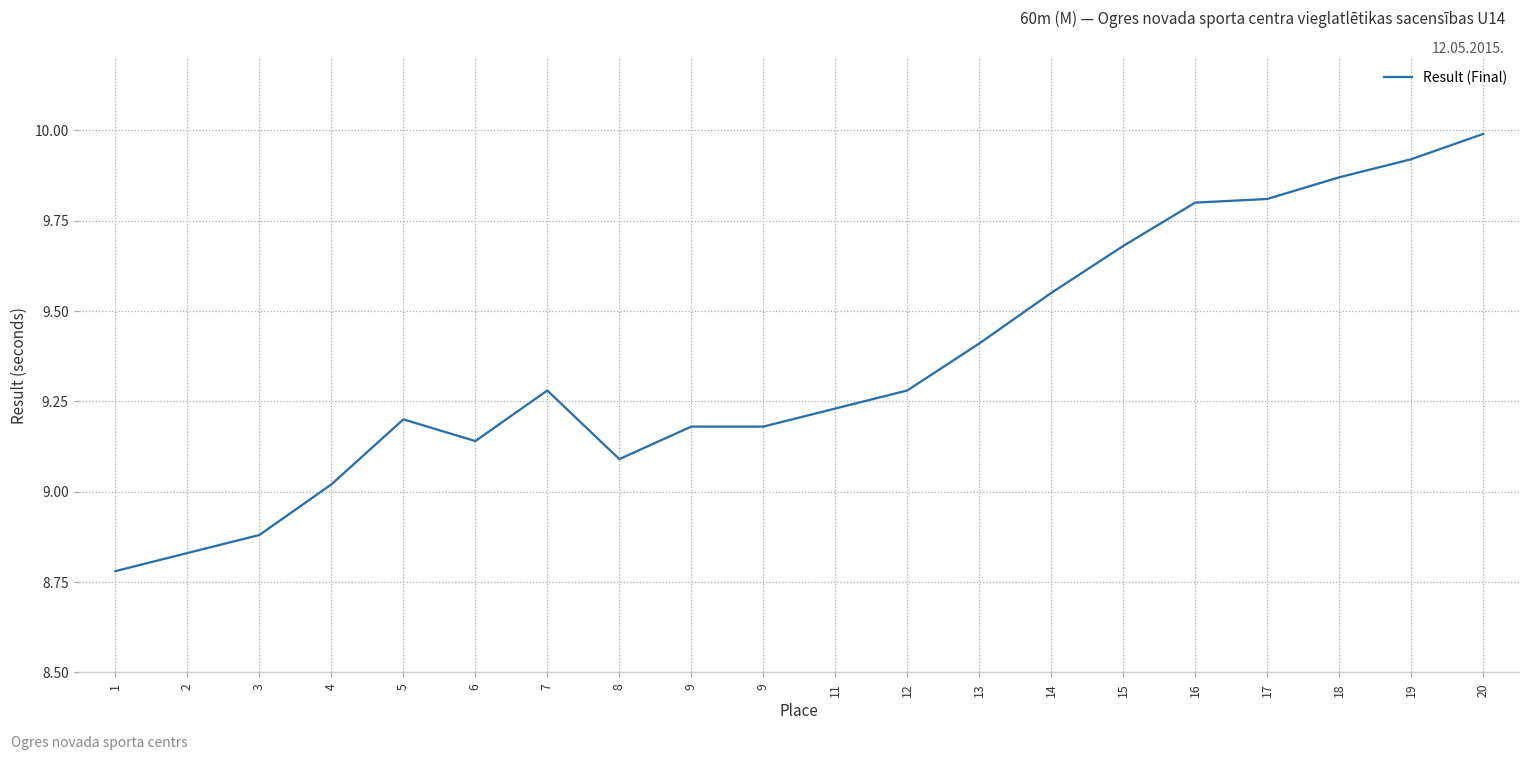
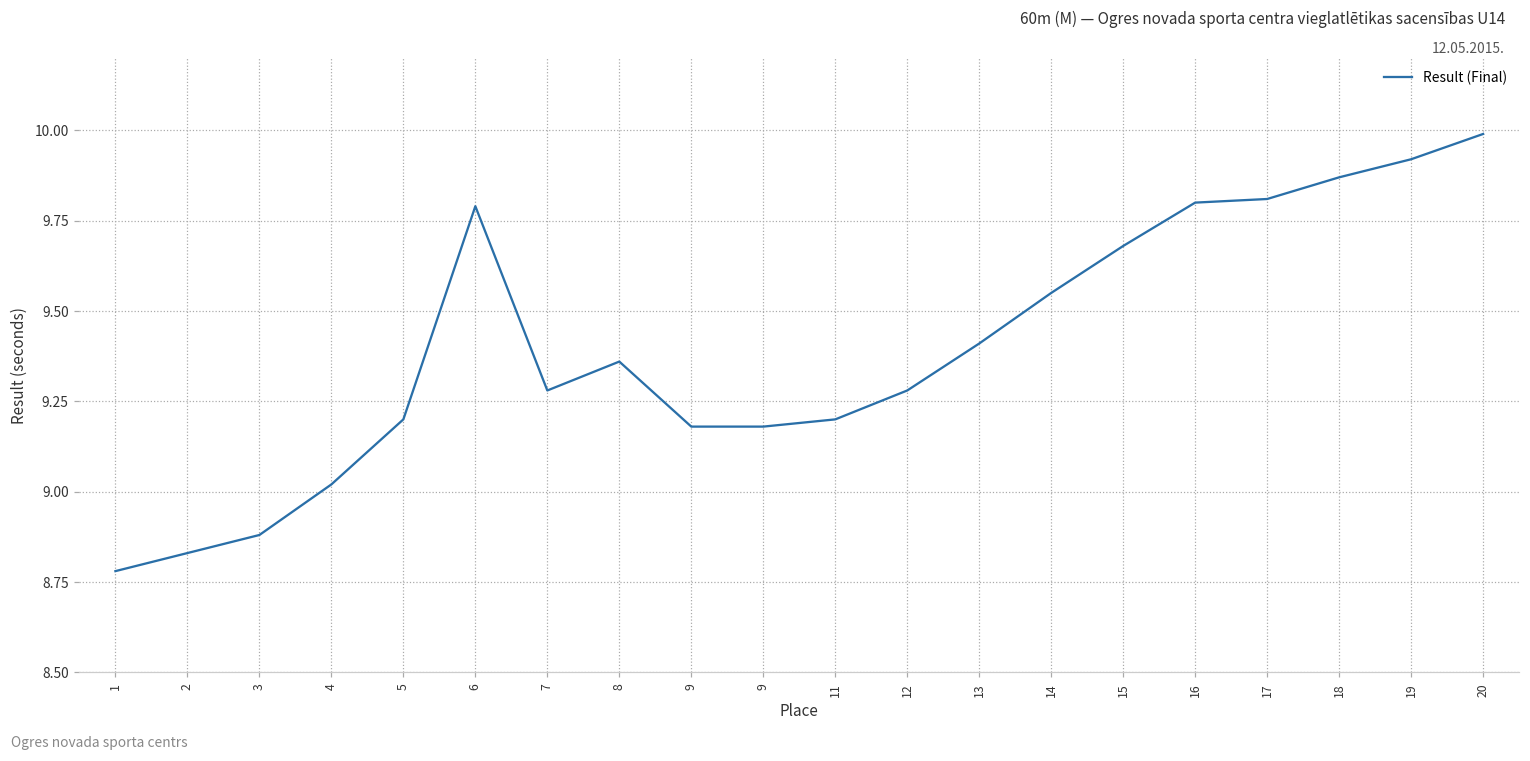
  {
    "1": 8.78,
    "2": 8.83,
    "3": 8.88,
    "4": 9.02,
    "5": 9.20,
-   "6": 9.14,
+   "6": 9.79,
    "7": 9.28,
-   "8": 9.09,
-   "11": 9.23,
+   "8": 9.36,
+   "11": 9.20,
    "12": 9.28,
    "13": 9.41,
    "14": 9.55,
    "15": 9.68,
    "16": 9.80,
    "17": 9.81,
    "18": 9.87,
    "19": 9.92,
    "20": 9.99
  }
